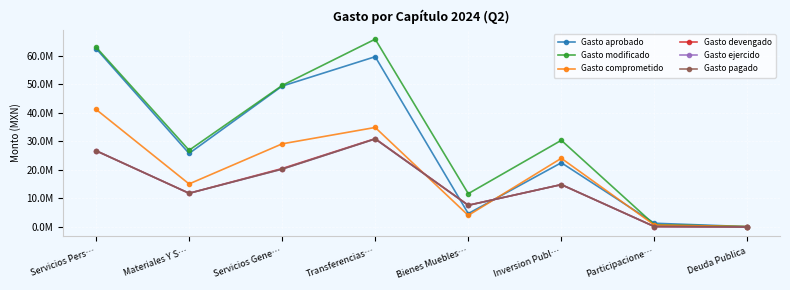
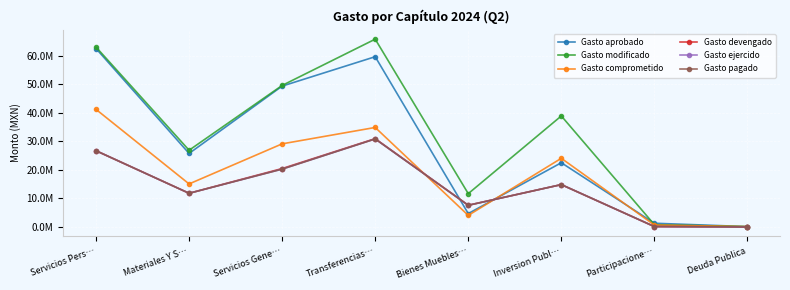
  {
    "Gasto aprobado": {
      "Materiales Y S…": 26000000,
      "Transferencias…": 60000000,
      "Inversion Publ…": 23000000
    },
    "Gasto modificado": {
      "Materiales Y S…": 27000000,
      "Transferencias…": 66000000,
      "Bienes Muebles…": 12000000,
-     "Inversion Publ…": 30000000
+     "Inversion Publ…": 39000000
    },
    "Gasto comprometido": {
      "Servicios Pers…": 41000000,
      "Materiales Y S…": 15000000,
      "Servicios Gene…": 29000000,
      "Transferencias…": 35000000,
      "Inversion Publ…": 24000000
    }
  }
